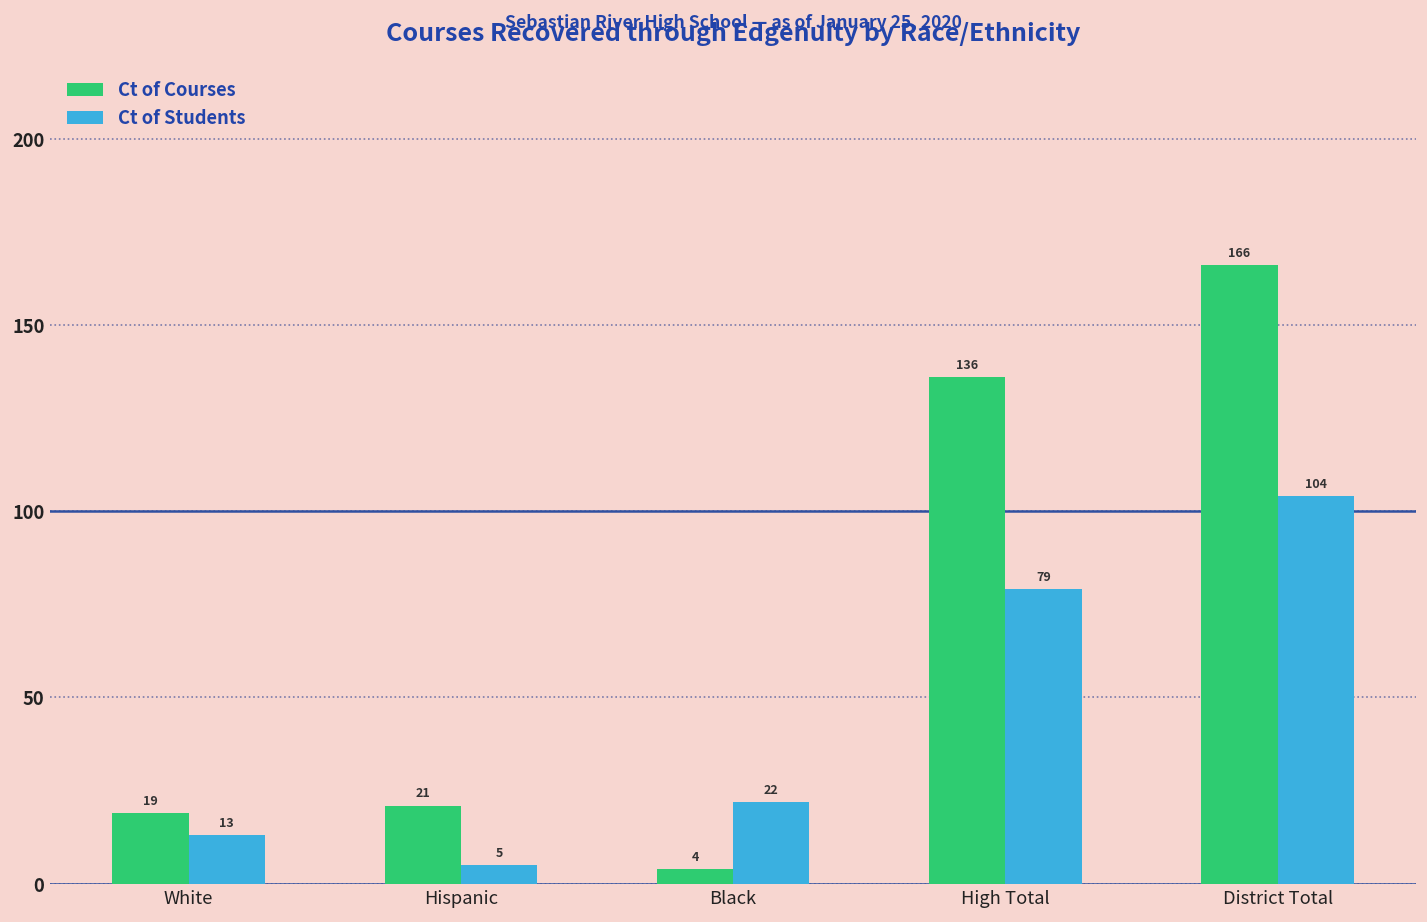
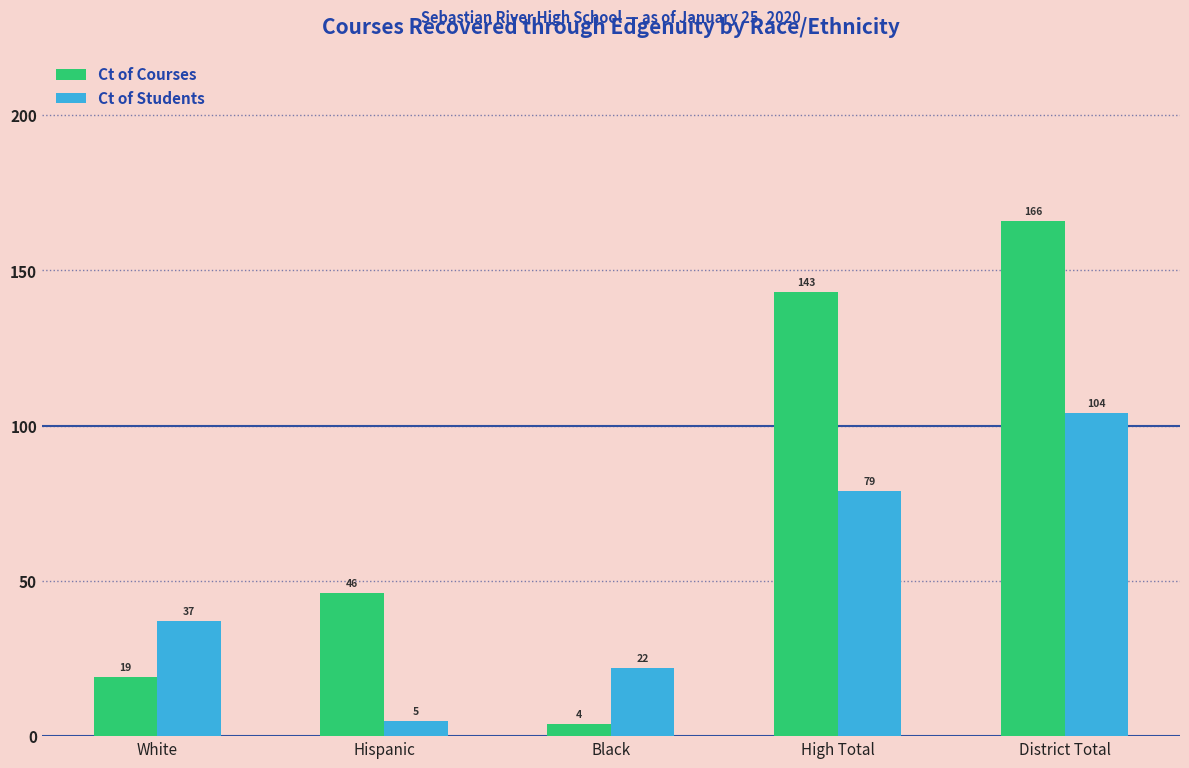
  {
    "Ct of Courses": {
      "White": 19,
-     "Hispanic": 21,
+     "Hispanic": 46,
      "Black": 4,
-     "High Total": 136,
+     "High Total": 143,
      "District Total": 166
    },
    "Ct of Students": {
-     "White": 13,
+     "White": 37,
      "Hispanic": 5,
      "Black": 22,
      "High Total": 79,
      "District Total": 104
    }
  }
